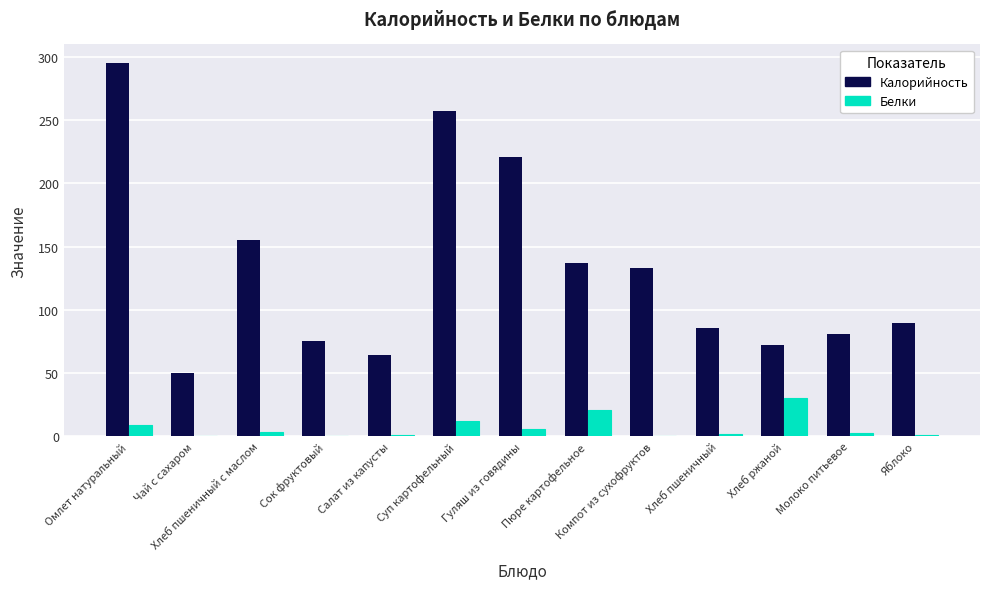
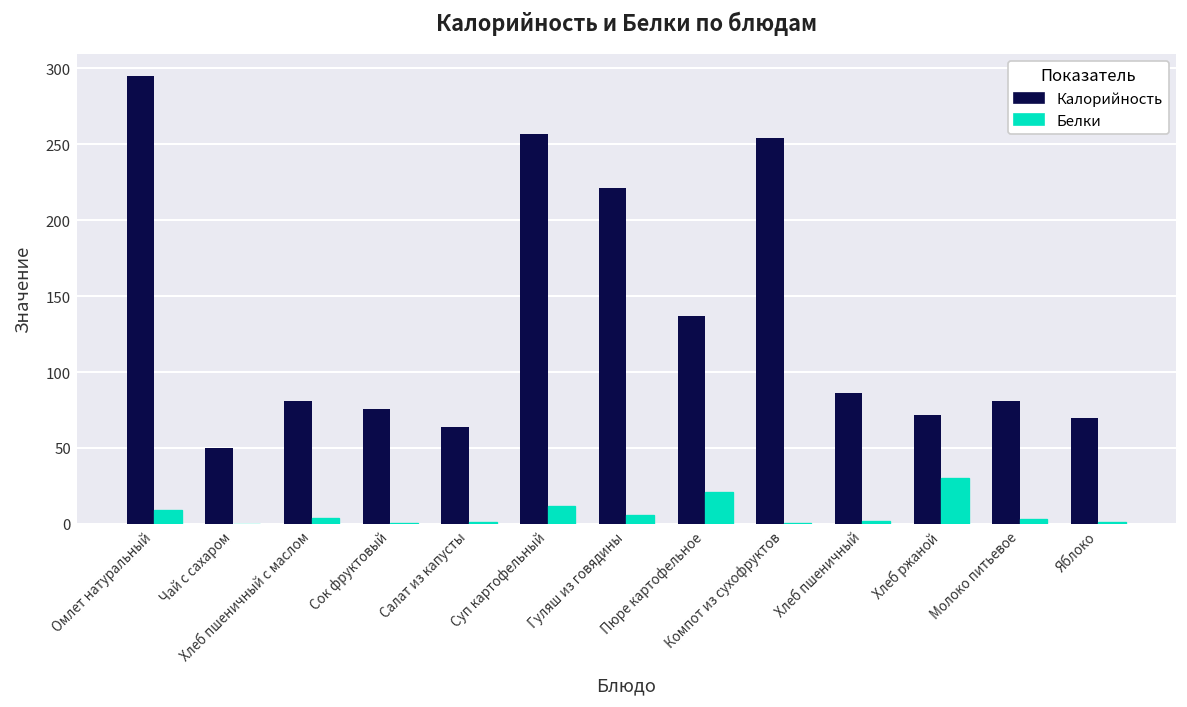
  {
    "Калорийность": {
      "Омлет натуральный": 295,
      "Чай с сахаром": 50,
-     "Хлеб пшеничный с маслом": 155,
+     "Хлеб пшеничный с маслом": 81,
      "Сок фруктовый": 76,
      "Салат из капусты": 64,
      "Суп картофельный": 257,
      "Гуляш из говядины": 221,
      "Пюре картофельное": 137,
-     "Компот из сухофруктов": 133,
+     "Компот из сухофруктов": 254,
      "Хлеб пшеничный": 86,
      "Хлеб ржаной": 72,
      "Молоко питьевое": 81,
-     "Яблоко": 90
+     "Яблоко": 70
    },
    "Белки": {
      "Омлет натуральный": 9,
      "Чай с сахаром": 0,
      "Хлеб пшеничный с маслом": 4,
      "Суп картофельный": 12,
      "Гуляш из говядины": 6,
      "Пюре картофельное": 21,
      "Хлеб пшеничный": 2,
      "Хлеб ржаной": 30,
      "Молоко питьевое": 3
    }
  }
